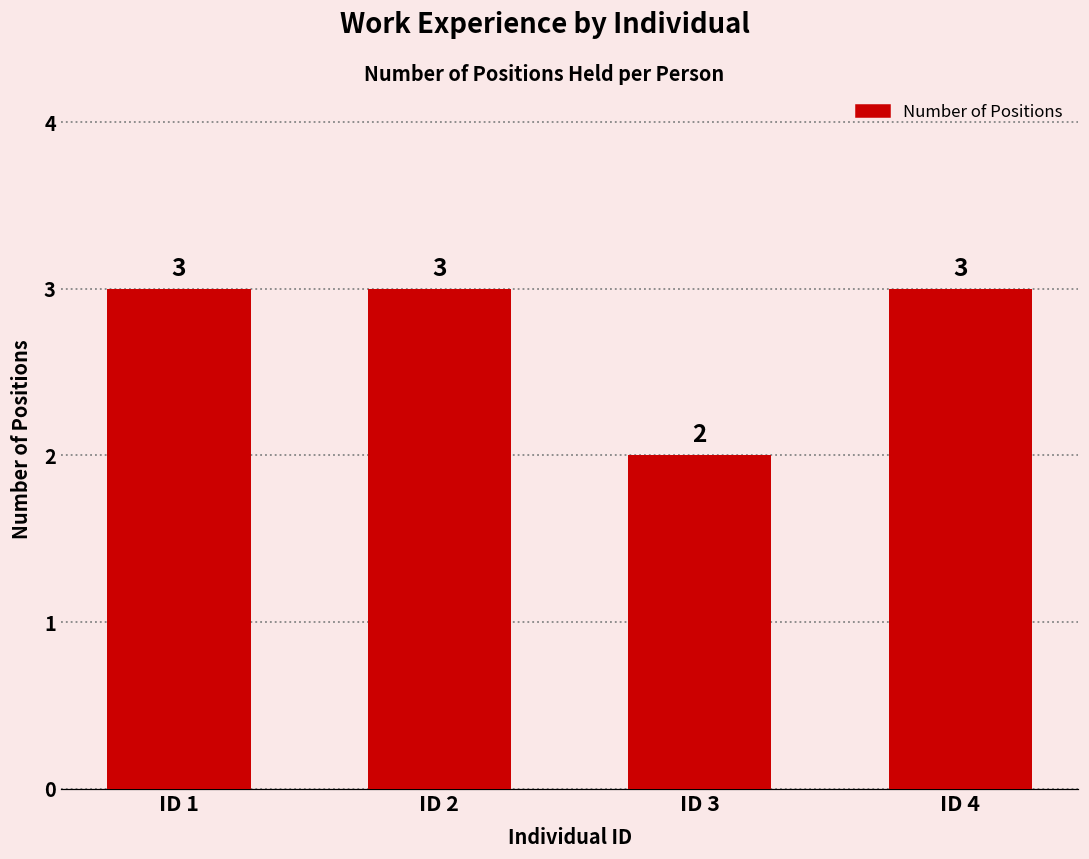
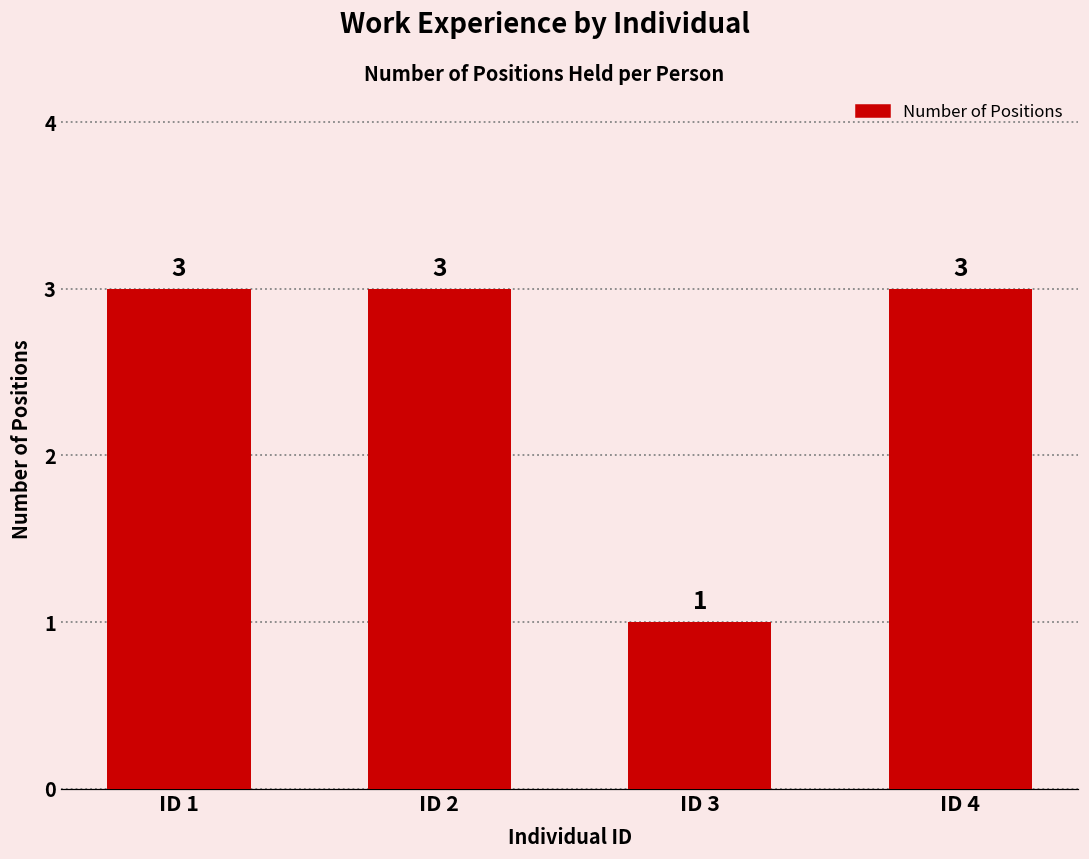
  {
    "ID 1": 3,
    "ID 2": 3,
-   "ID 3": 2,
+   "ID 3": 1,
    "ID 4": 3
  }
